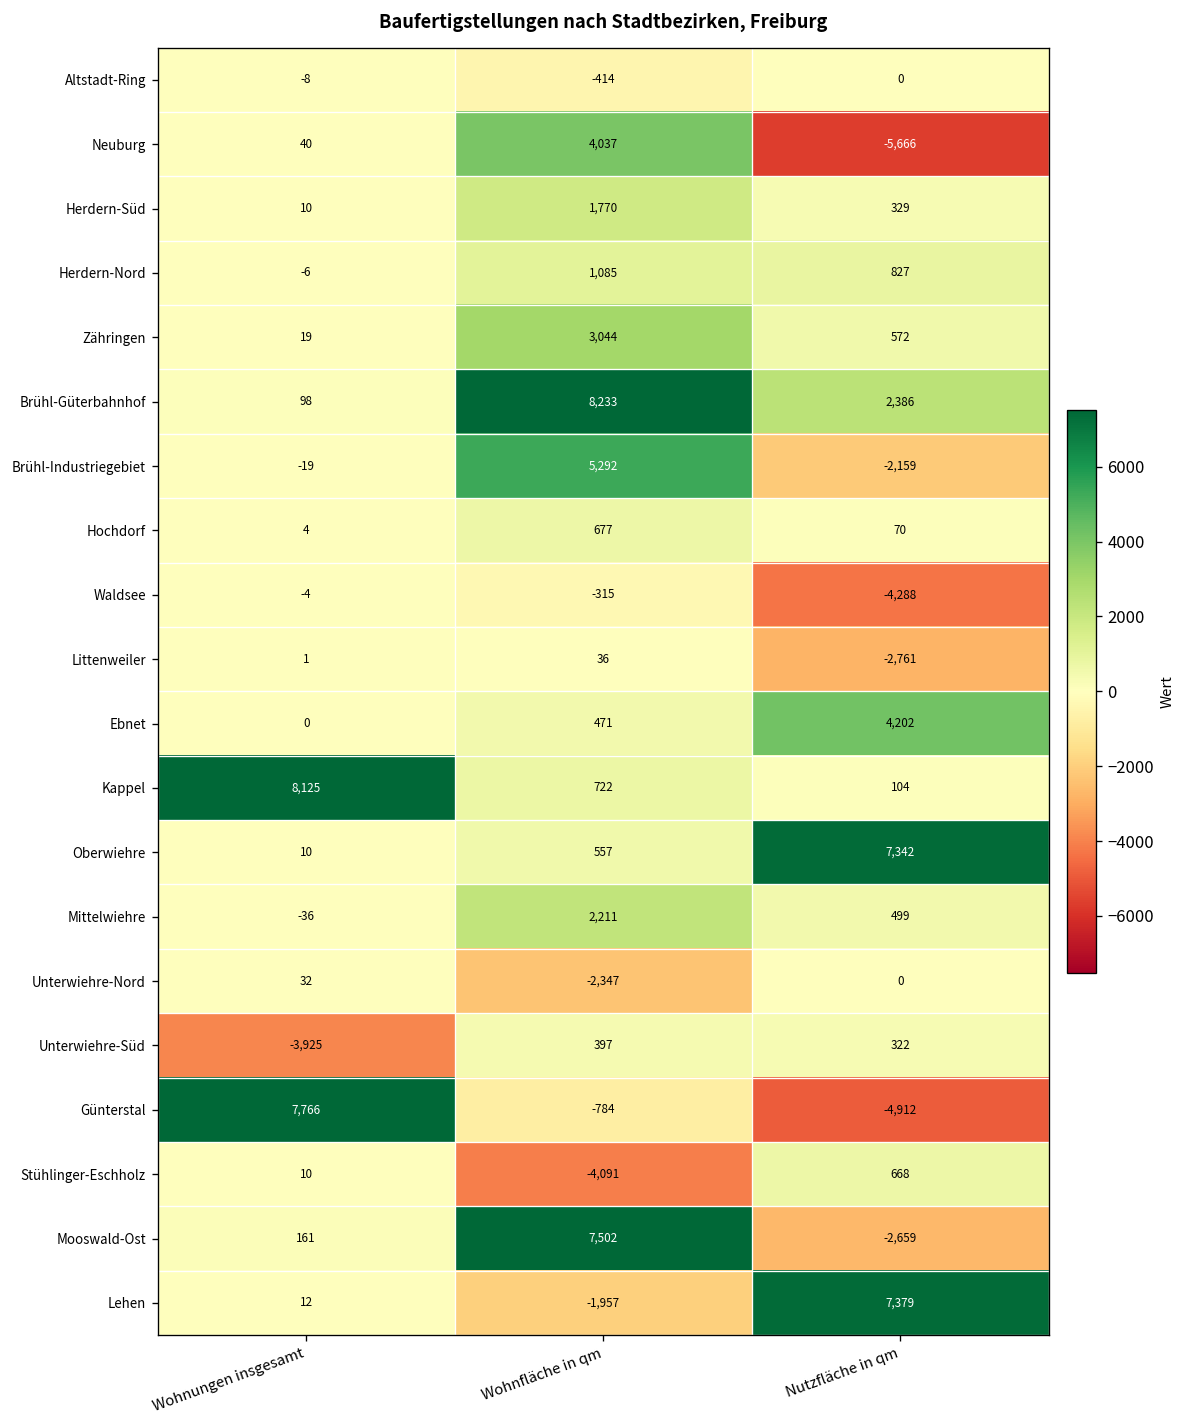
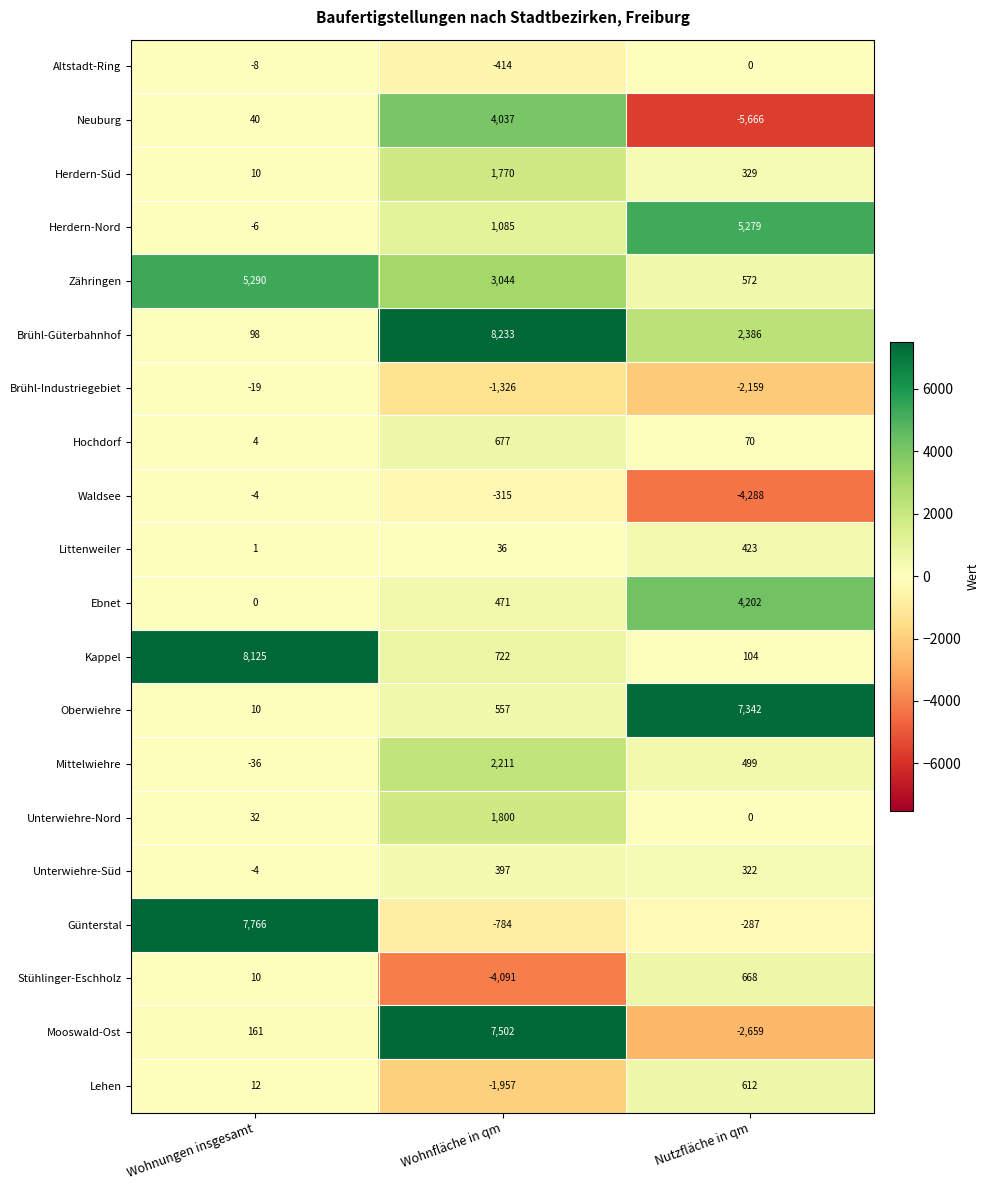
  {
    "Altstadt-Ring": {
      "Wohnungen insgesamt": "-8",
      "Wohnfläche in qm": "-414",
      "Nutzfläche in qm": "0"
    },
    "Neuburg": {
      "Wohnungen insgesamt": "40",
      "Wohnfläche in qm": "4,037",
      "Nutzfläche in qm": "-5,666"
    },
    "Herdern-Süd": {
      "Wohnungen insgesamt": "10",
      "Wohnfläche in qm": "1,770",
      "Nutzfläche in qm": "329"
    },
    "Herdern-Nord": {
      "Wohnungen insgesamt": "-6",
      "Wohnfläche in qm": "1,085",
-     "Nutzfläche in qm": "827"
+     "Nutzfläche in qm": "5,279"
    },
    "Zähringen": {
-     "Wohnungen insgesamt": "19",
+     "Wohnungen insgesamt": "5,290",
      "Wohnfläche in qm": "3,044",
      "Nutzfläche in qm": "572"
    },
    "Brühl-Güterbahnhof": {
      "Wohnungen insgesamt": "98",
      "Wohnfläche in qm": "8,233",
      "Nutzfläche in qm": "2,386"
    },
    "Brühl-Industriegebiet": {
      "Wohnungen insgesamt": "-19",
-     "Wohnfläche in qm": "5,292",
+     "Wohnfläche in qm": "-1,326",
      "Nutzfläche in qm": "-2,159"
    },
    "Hochdorf": {
      "Wohnungen insgesamt": "4",
      "Wohnfläche in qm": "677",
      "Nutzfläche in qm": "70"
    },
    "Waldsee": {
      "Wohnungen insgesamt": "-4",
      "Wohnfläche in qm": "-315",
      "Nutzfläche in qm": "-4,288"
    },
    "Littenweiler": {
      "Wohnungen insgesamt": "1",
      "Wohnfläche in qm": "36",
-     "Nutzfläche in qm": "-2,761"
+     "Nutzfläche in qm": "423"
    },
    "Ebnet": {
      "Wohnungen insgesamt": "0",
      "Wohnfläche in qm": "471",
      "Nutzfläche in qm": "4,202"
    },
    "Kappel": {
      "Wohnungen insgesamt": "8,125",
      "Wohnfläche in qm": "722",
      "Nutzfläche in qm": "104"
    },
    "Oberwiehre": {
      "Wohnungen insgesamt": "10",
      "Wohnfläche in qm": "557",
      "Nutzfläche in qm": "7,342"
    },
    "Mittelwiehre": {
      "Wohnungen insgesamt": "-36",
      "Wohnfläche in qm": "2,211",
      "Nutzfläche in qm": "499"
    },
    "Unterwiehre-Nord": {
      "Wohnungen insgesamt": "32",
-     "Wohnfläche in qm": "-2,347",
+     "Wohnfläche in qm": "1,800",
      "Nutzfläche in qm": "0"
    },
    "Unterwiehre-Süd": {
-     "Wohnungen insgesamt": "-3,925",
+     "Wohnungen insgesamt": "-4",
      "Wohnfläche in qm": "397",
      "Nutzfläche in qm": "322"
    },
    "Günterstal": {
      "Wohnungen insgesamt": "7,766",
      "Wohnfläche in qm": "-784",
-     "Nutzfläche in qm": "-4,912"
+     "Nutzfläche in qm": "-287"
    },
    "Stühlinger-Eschholz": {
      "Wohnungen insgesamt": "10",
      "Wohnfläche in qm": "-4,091",
      "Nutzfläche in qm": "668"
    },
    "Mooswald-Ost": {
      "Wohnungen insgesamt": "161",
      "Wohnfläche in qm": "7,502",
      "Nutzfläche in qm": "-2,659"
    },
    "Lehen": {
      "Wohnungen insgesamt": "12",
      "Wohnfläche in qm": "-1,957",
-     "Nutzfläche in qm": "7,379"
+     "Nutzfläche in qm": "612"
    }
  }
